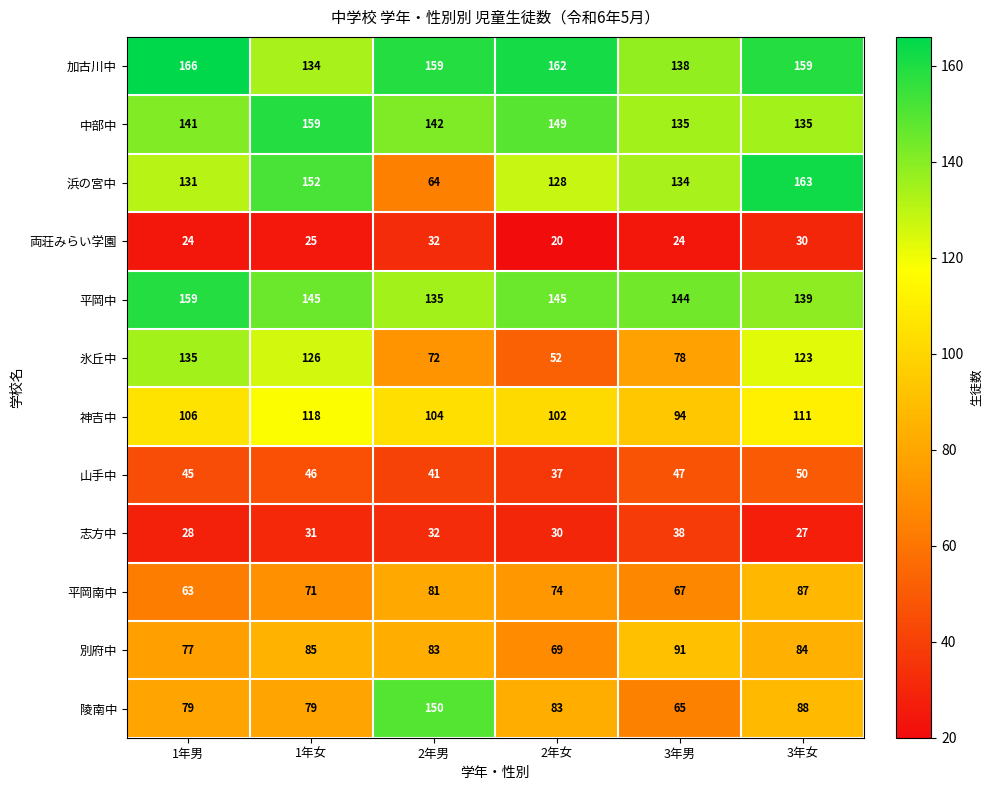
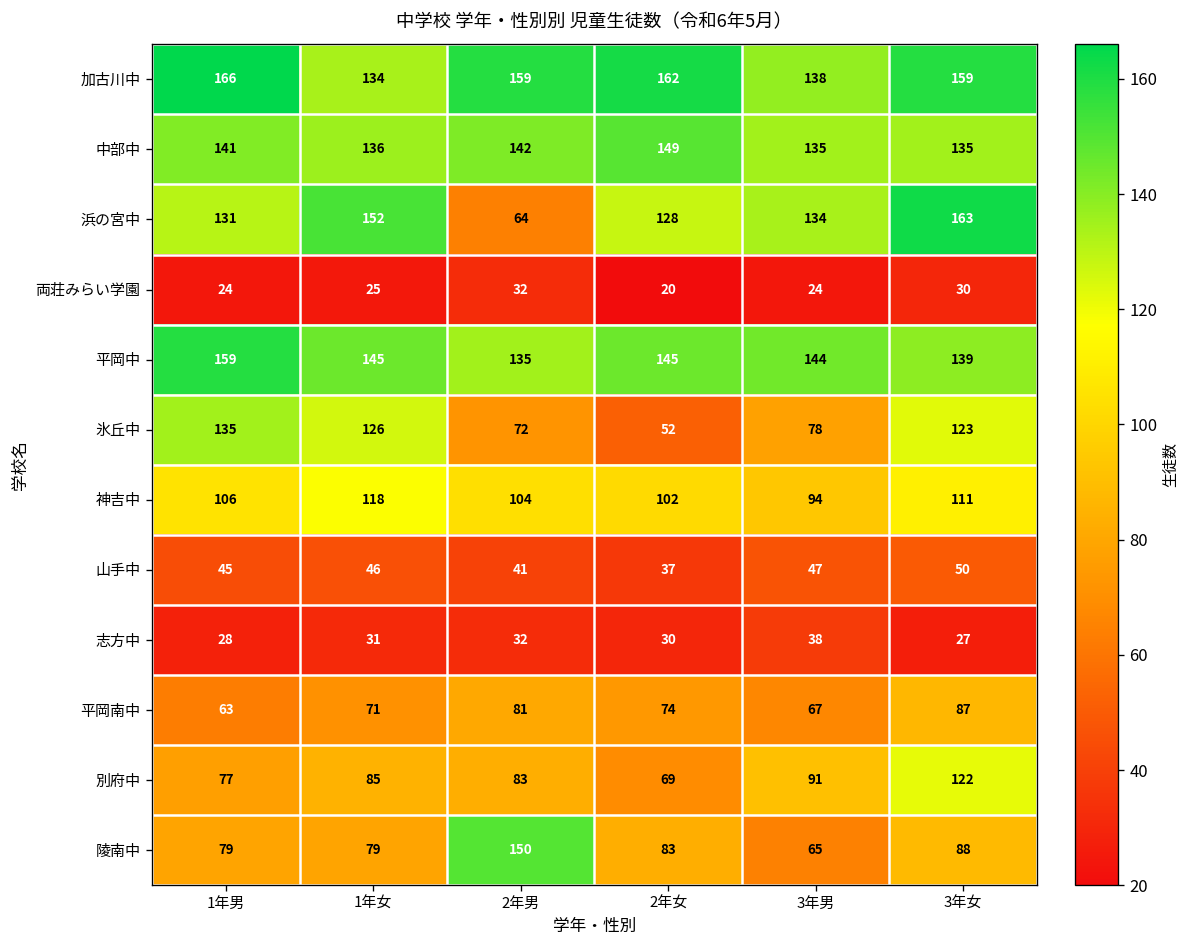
  {
    "加古川中": {
      "1年男": 166,
      "1年女": 134,
      "2年男": 159,
      "2年女": 162,
      "3年男": 138,
      "3年女": 159
    },
    "中部中": {
      "1年男": 141,
-     "1年女": 159,
+     "1年女": 136,
      "2年男": 142,
      "2年女": 149,
      "3年男": 135,
      "3年女": 135
    },
    "浜の宮中": {
      "1年男": 131,
      "1年女": 152,
      "2年男": 64,
      "2年女": 128,
      "3年男": 134,
      "3年女": 163
    },
    "両荘みらい学園": {
      "1年男": 24,
      "1年女": 25,
      "2年男": 32,
      "2年女": 20,
      "3年男": 24,
      "3年女": 30
    },
    "平岡中": {
      "1年男": 159,
      "1年女": 145,
      "2年男": 135,
      "2年女": 145,
      "3年男": 144,
      "3年女": 139
    },
    "氷丘中": {
      "1年男": 135,
      "1年女": 126,
      "2年男": 72,
      "2年女": 52,
      "3年男": 78,
      "3年女": 123
    },
    "神吉中": {
      "1年男": 106,
      "1年女": 118,
      "2年男": 104,
      "2年女": 102,
      "3年男": 94,
      "3年女": 111
    },
    "山手中": {
      "1年男": 45,
      "1年女": 46,
      "2年男": 41,
      "2年女": 37,
      "3年男": 47,
      "3年女": 50
    },
    "志方中": {
      "1年男": 28,
      "1年女": 31,
      "2年男": 32,
      "2年女": 30,
      "3年男": 38,
      "3年女": 27
    },
    "平岡南中": {
      "1年男": 63,
      "1年女": 71,
      "2年男": 81,
      "2年女": 74,
      "3年男": 67,
      "3年女": 87
    },
    "別府中": {
      "1年男": 77,
      "1年女": 85,
      "2年男": 83,
      "2年女": 69,
      "3年男": 91,
-     "3年女": 84
+     "3年女": 122
    },
    "陵南中": {
      "1年男": 79,
      "1年女": 79,
      "2年男": 150,
      "2年女": 83,
      "3年男": 65,
      "3年女": 88
    }
  }
